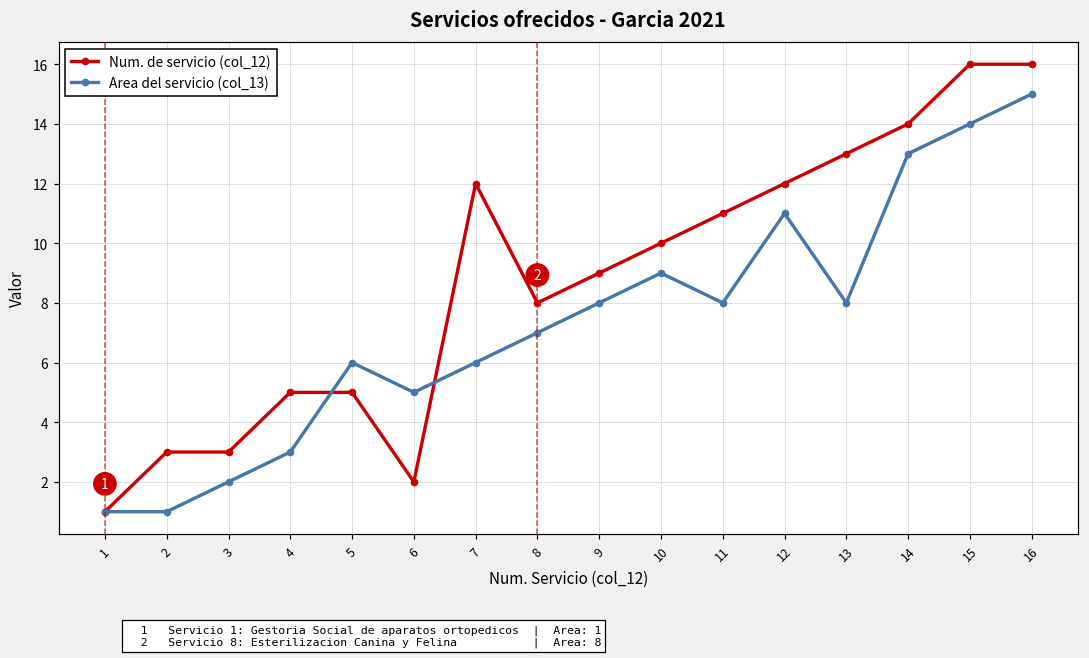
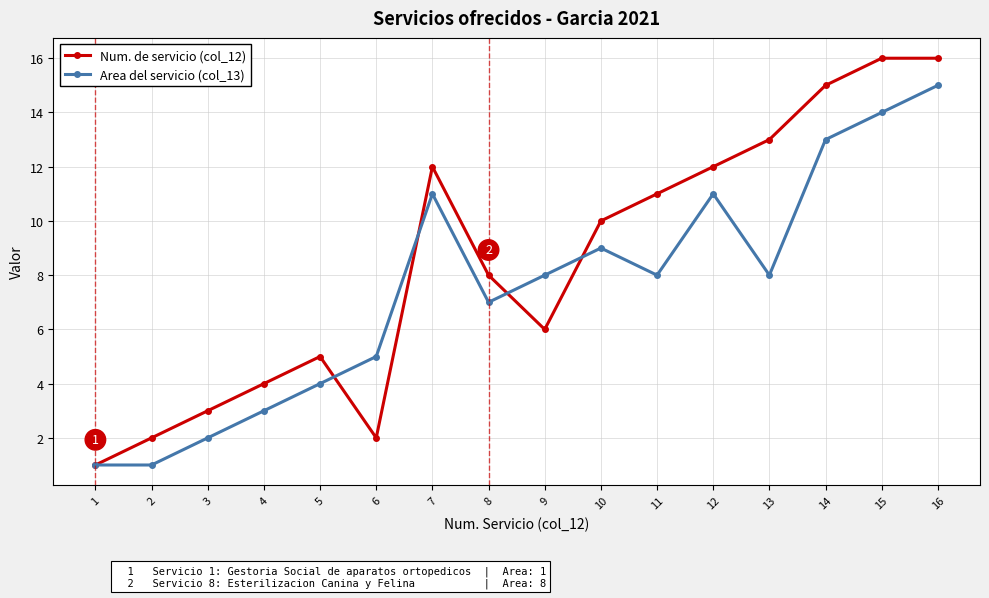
  {
    "Num. de servicio (col_12)": {
-     "2": 3,
+     "2": 2,
      "3": 3,
-     "4": 5,
+     "4": 4,
      "5": 5,
      "6": 2,
      "7": 12,
-     "9": 9,
+     "9": 6,
      "10": 10,
      "11": 11,
      "12": 12,
      "13": 13,
-     "14": 14,
+     "14": 15,
      "15": 16,
      "16": 16
    },
    "Area del servicio (col_13)": {
      "2": 1,
      "3": 2,
      "4": 3,
-     "5": 6,
+     "5": 4,
      "6": 5,
-     "7": 6,
+     "7": 11,
      "8": 7,
      "9": 8,
      "10": 9,
      "11": 8,
      "12": 11,
      "13": 8,
      "14": 13,
      "15": 14,
      "16": 15
    }
  }
